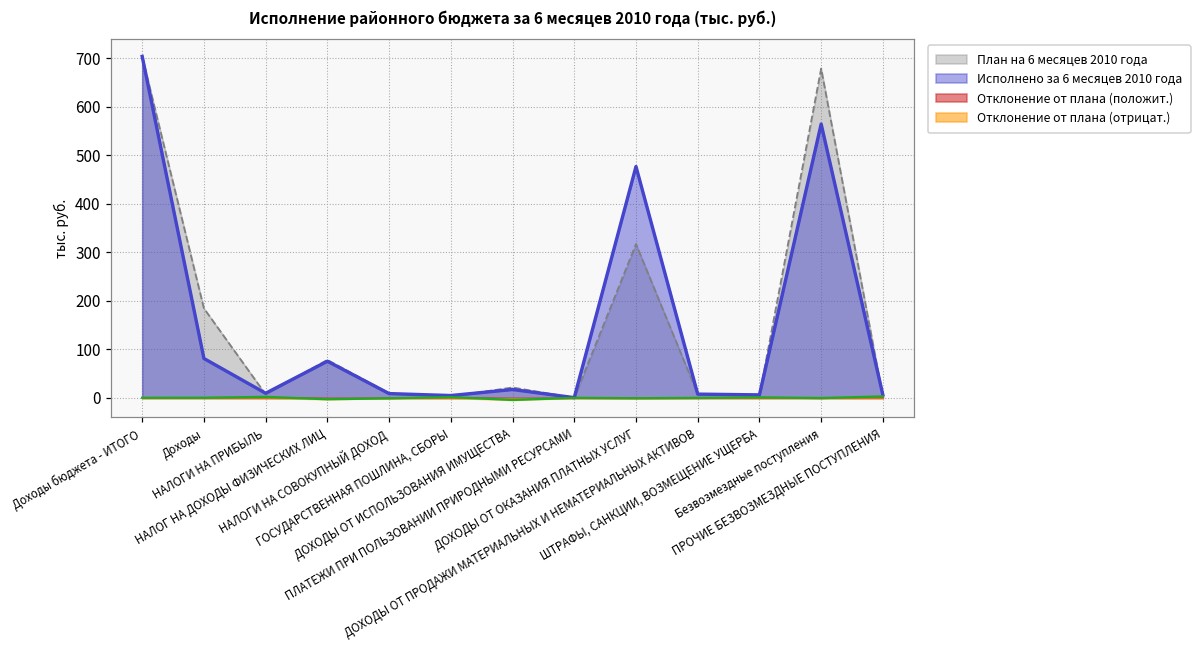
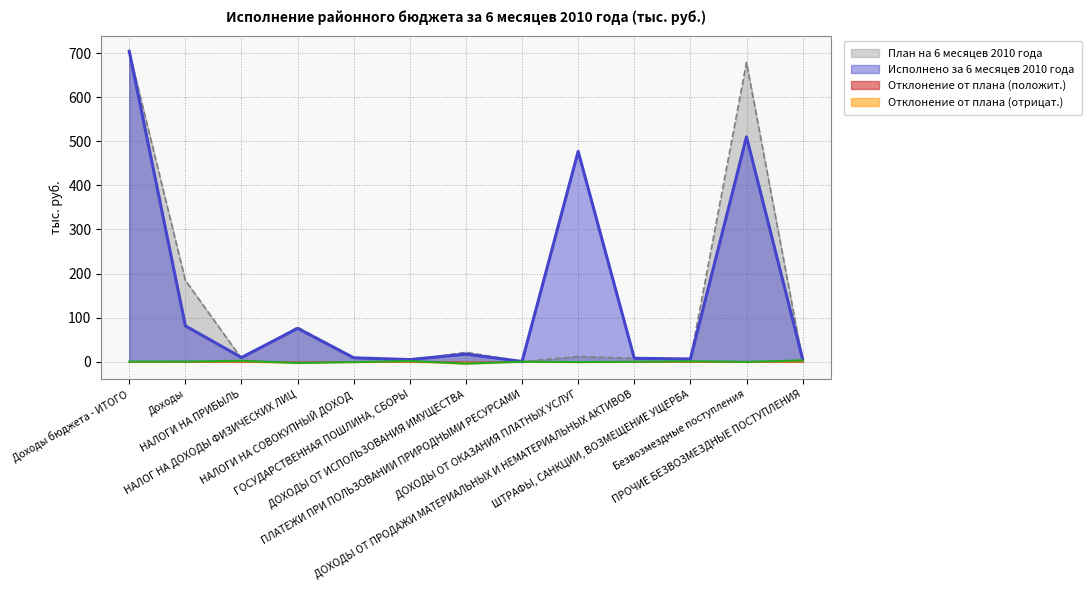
  {
    "План на 6 месяцев 2010 года": {
      "Доходы": 180,
-     "ДОХОДЫ ОТ ОКАЗАНИЯ ПЛАТНЫХ УСЛУГ": 320,
+     "ДОХОДЫ ОТ ОКАЗАНИЯ ПЛАТНЫХ УСЛУГ": 10,
      "Безвозмездные поступления": 680
    },
    "Исполнено за 6 месяцев 2010 года": {
      "Доходы": 80,
      "ДОХОДЫ ОТ ОКАЗАНИЯ ПЛАТНЫХ УСЛУГ": 480,
-     "Безвозмездные поступления": 560
+     "Безвозмездные поступления": 510
    }
  }
